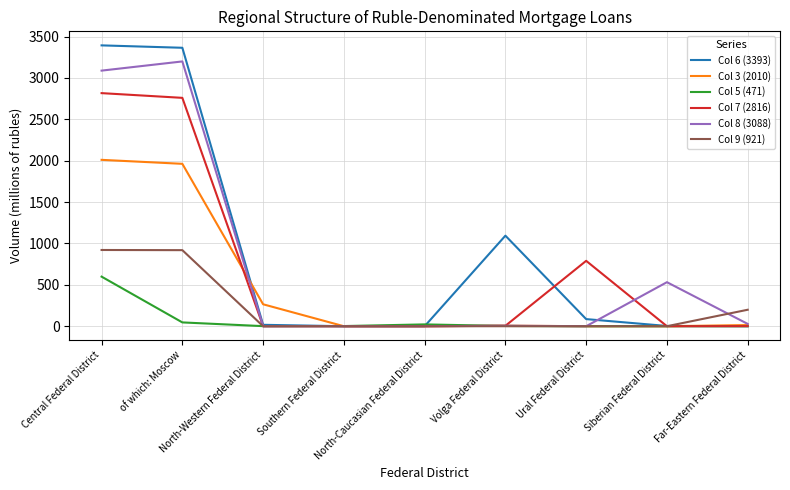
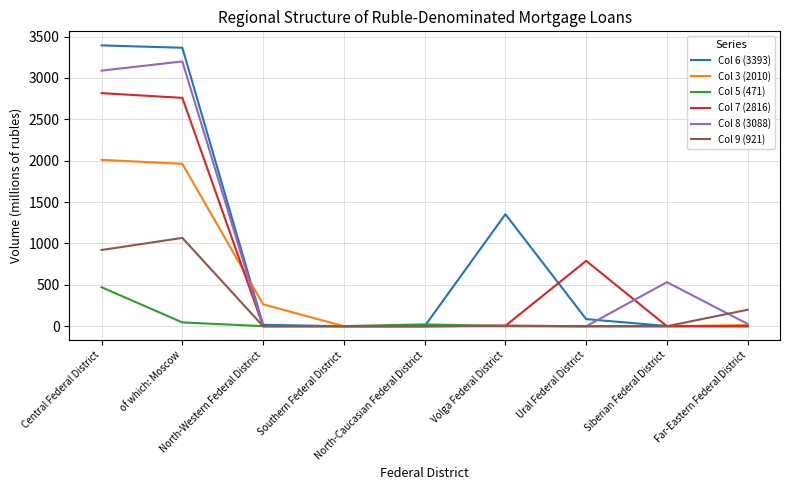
  {
    "Col 6 (3393)": {
      "Central Federal District": 3400,
      "of which: Moscow": 3400,
-     "Volga Federal District": 1100,
+     "Volga Federal District": 1400,
      "Ural Federal District": 100
    },
    "Col 3 (2010)": {
      "Central Federal District": 2000,
      "of which: Moscow": 2000,
      "North-Western Federal District": 300
    },
    "Col 5 (471)": {
-     "Central Federal District": 600,
+     "Central Federal District": 500,
      "of which: Moscow": 0
    },
    "Col 7 (2816)": {
      "Central Federal District": 2800,
      "of which: Moscow": 2800,
      "Ural Federal District": 800
    },
    "Col 8 (3088)": {
      "Central Federal District": 3100,
      "of which: Moscow": 3200,
      "Siberian Federal District": 500
    },
    "Col 9 (921)": {
      "Central Federal District": 900,
-     "of which: Moscow": 900,
+     "of which: Moscow": 1100,
      "Far-Eastern Federal District": 200
    }
  }
